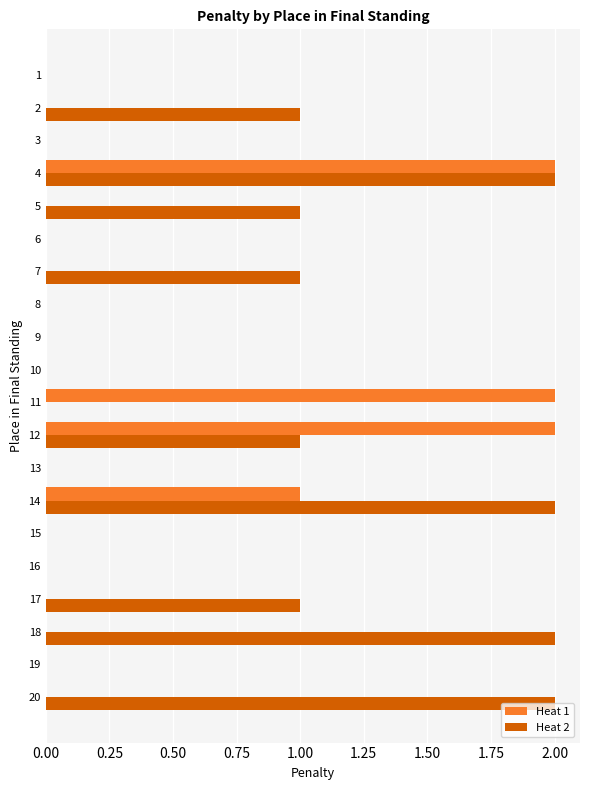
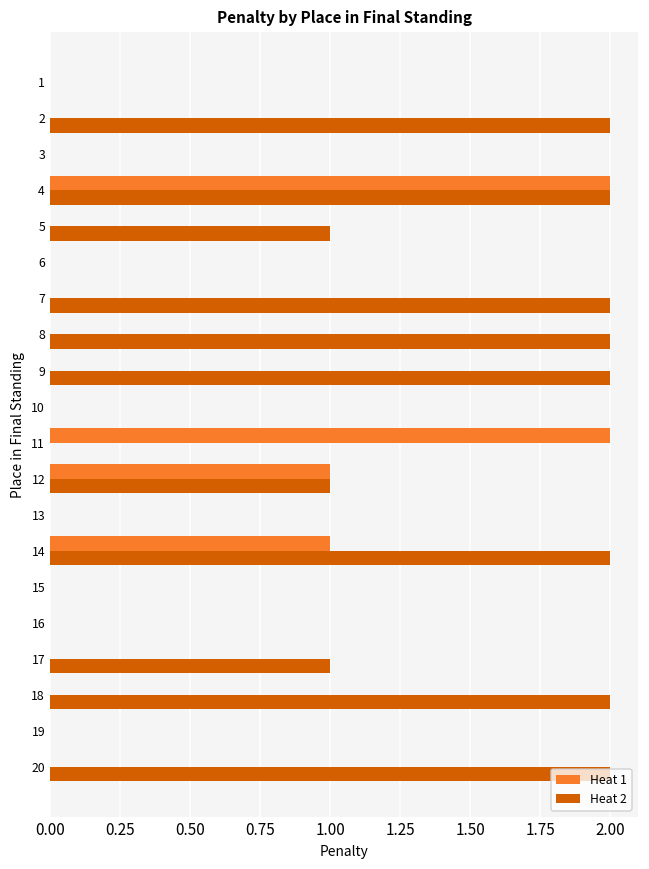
  {
    "Heat 1": {
      "1": 0,
      "2": 0,
      "3": 0,
      "4": 2,
      "5": 0,
      "6": 0,
      "7": 0,
      "8": 0,
      "9": 0,
      "10": 0,
      "11": 2,
-     "12": 2,
+     "12": 1,
      "13": 0,
      "14": 1,
      "15": 0,
      "16": 0,
      "17": 0,
      "18": 0,
      "19": 0,
      "20": 0
    },
    "Heat 2": {
      "1": 0,
-     "2": 1,
+     "2": 2,
      "3": 0,
      "4": 2,
      "5": 1,
      "6": 0,
-     "7": 1,
-     "8": 0,
-     "9": 0,
+     "7": 2,
+     "8": 2,
+     "9": 2,
      "10": 0,
      "11": 0,
      "12": 1,
      "13": 0,
      "14": 2,
      "15": 0,
      "16": 0,
      "17": 1,
      "18": 2,
      "19": 0
    }
  }
